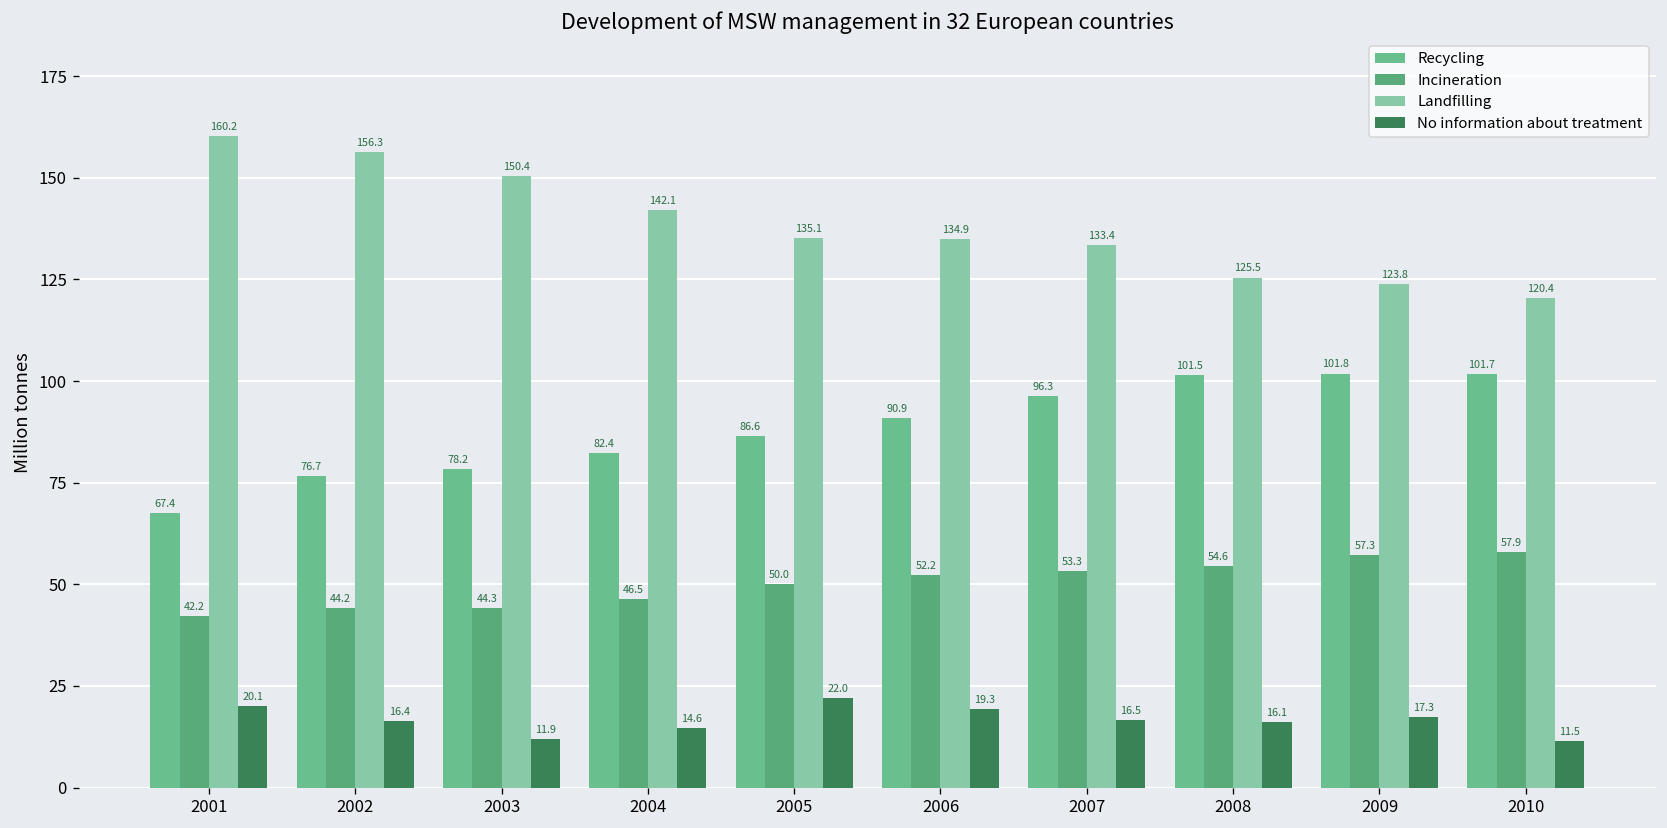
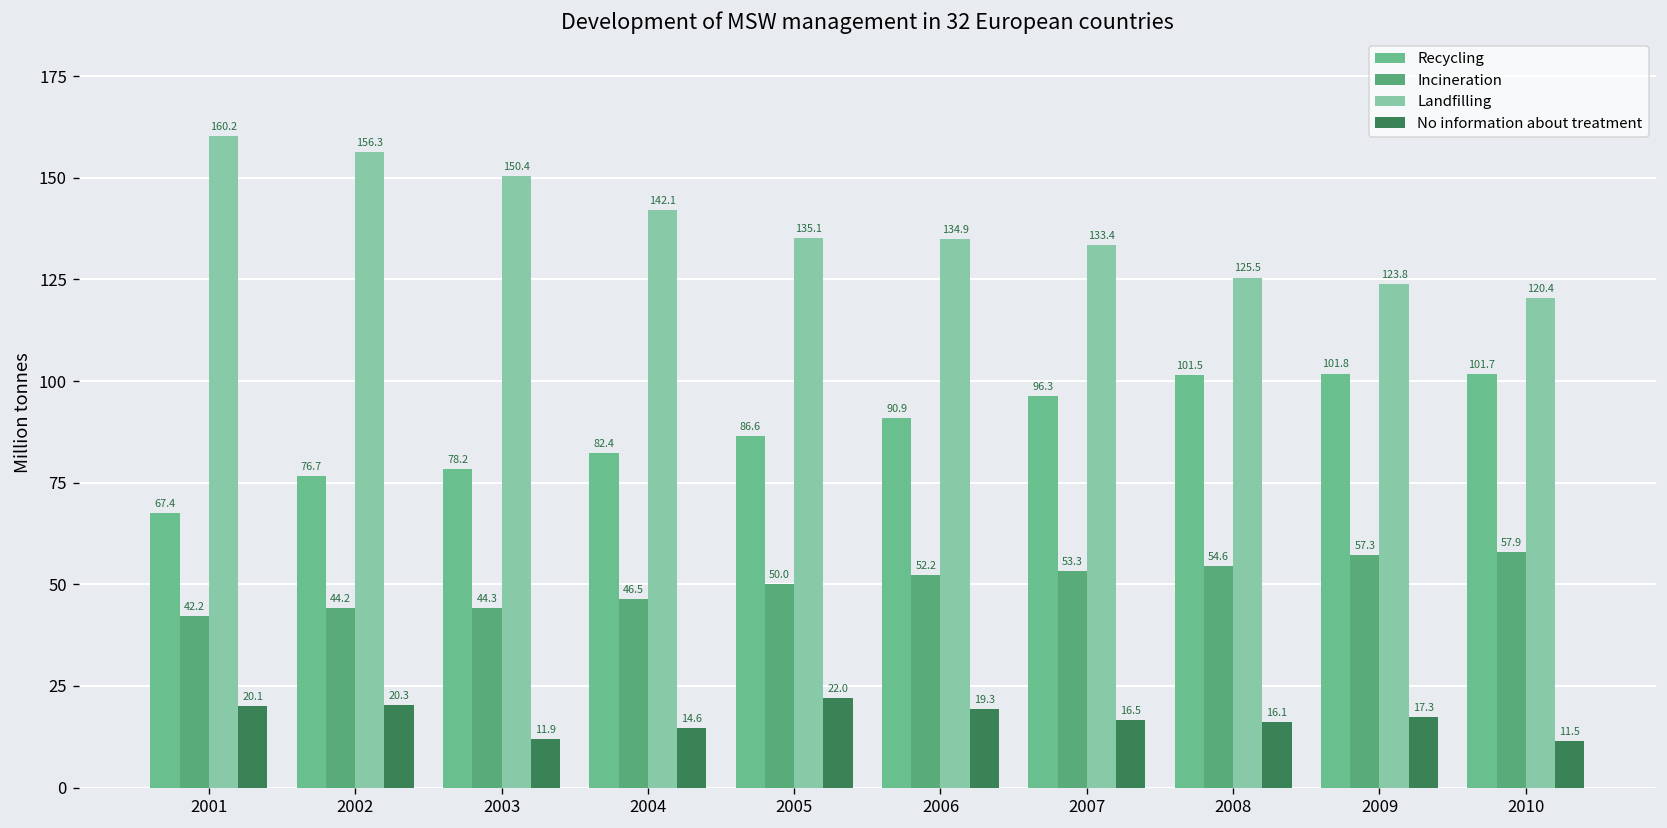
  {
    "No information about treatment": {
      "2001": 20.1,
-     "2002": 16.4,
+     "2002": 20.3,
      "2003": 11.9,
      "2004": 14.6,
      "2005": 22.0,
      "2006": 19.3,
      "2007": 16.5,
      "2008": 16.1,
      "2009": 17.3,
      "2010": 11.5
    }
  }
